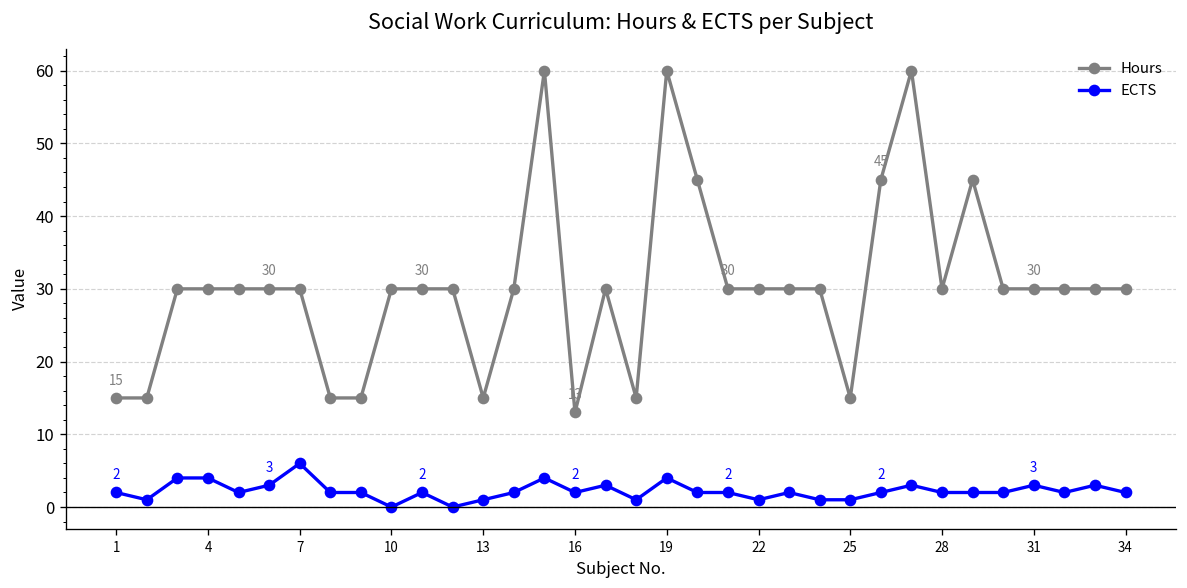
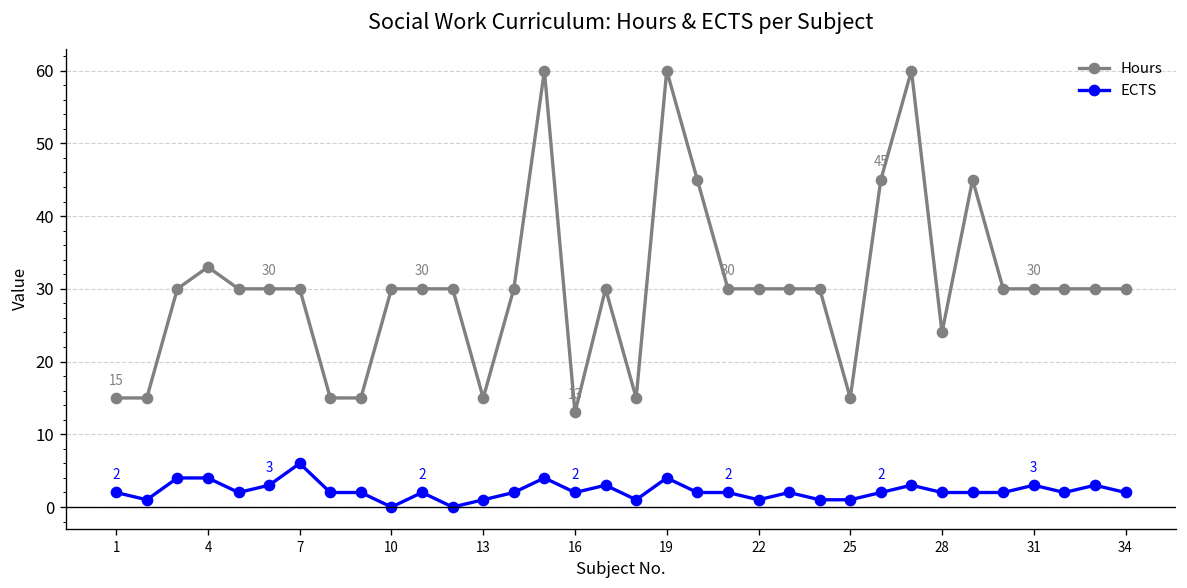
  {
    "Hours": {
-     "4": 30,
+     "4": 33,
      "13": 15,
      "19": 60,
      "25": 15,
-     "28": 30,
+     "28": 24,
      "34": 30
    },
    "ECTS": {
      "1": 2,
      "16": 2,
      "31": 3
    }
  }
